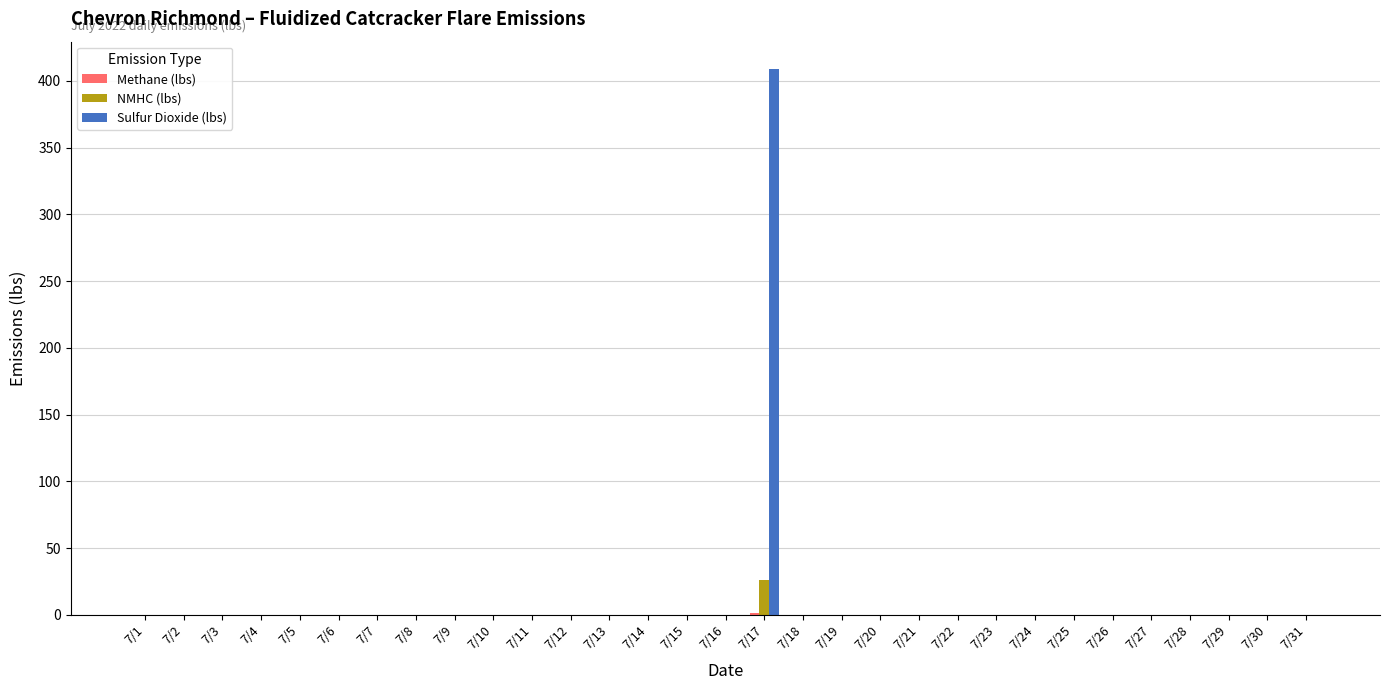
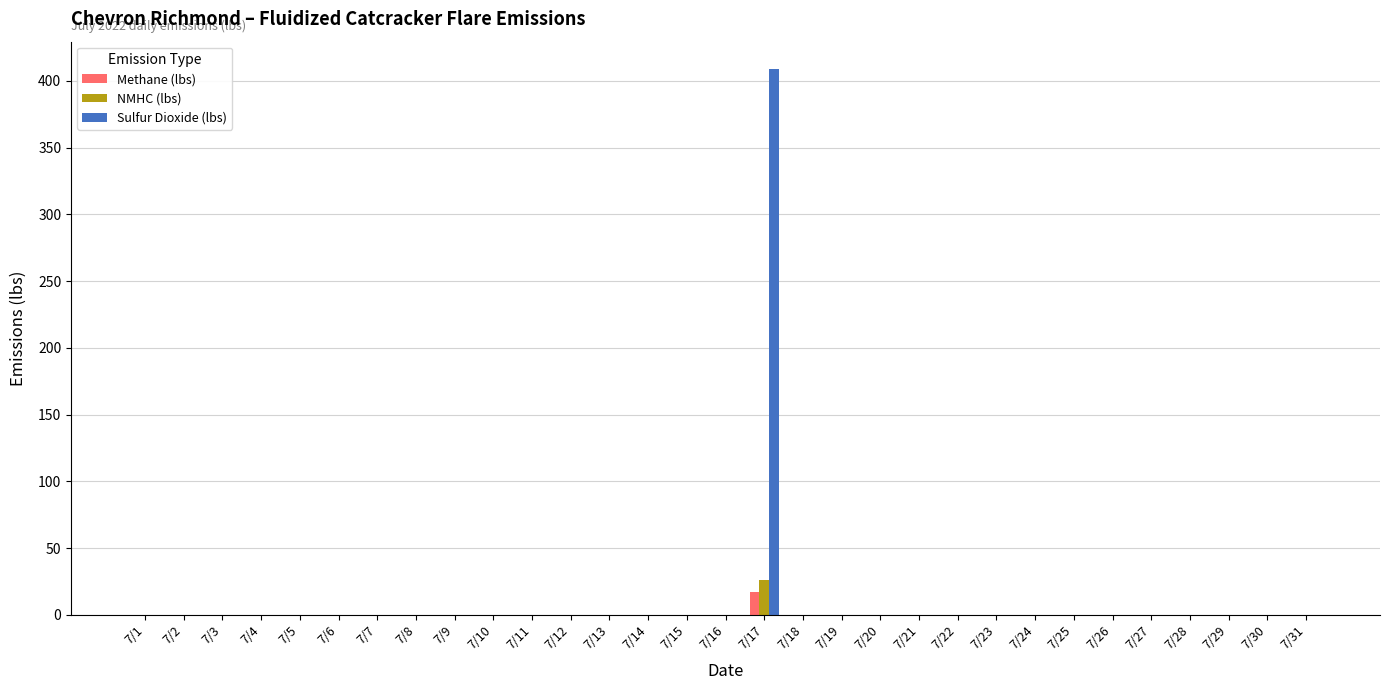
  {
    "Methane (lbs)": {
      "7/1": 0,
      "7/2": 0,
      "7/3": 0,
      "7/4": 0,
      "7/5": 0,
      "7/6": 0,
      "7/7": 0,
      "7/8": 0,
      "7/9": 0,
      "7/10": 0,
      "7/11": 0,
      "7/12": 0,
      "7/13": 0,
      "7/14": 0,
      "7/15": 0,
      "7/16": 0,
-     "7/17": 1,
+     "7/17": 17,
      "7/18": 0,
      "7/19": 0,
      "7/20": 0,
      "7/21": 0,
      "7/22": 0,
      "7/23": 0,
      "7/24": 0,
      "7/25": 0,
      "7/26": 0,
      "7/27": 0,
      "7/28": 0,
      "7/29": 0,
      "7/30": 0,
      "7/31": 0
    },
    "NMHC (lbs)": {
      "7/1": 0,
      "7/2": 0,
      "7/3": 0,
      "7/4": 0,
      "7/5": 0,
      "7/6": 0,
      "7/7": 0,
      "7/8": 0,
      "7/9": 0,
      "7/10": 0,
      "7/11": 0,
      "7/12": 0,
      "7/13": 0,
      "7/14": 0,
      "7/15": 0,
      "7/16": 0,
      "7/17": 26,
      "7/18": 0,
      "7/19": 0,
      "7/20": 0,
      "7/21": 0,
      "7/22": 0,
      "7/23": 0,
      "7/24": 0,
      "7/25": 0,
      "7/26": 0,
      "7/27": 0,
      "7/28": 0,
      "7/29": 0,
      "7/30": 0,
      "7/31": 0
    },
    "Sulfur Dioxide (lbs)": {
      "7/1": 0,
      "7/2": 0,
      "7/3": 0,
      "7/4": 0,
      "7/5": 0,
      "7/6": 0,
      "7/7": 0,
      "7/8": 0,
      "7/9": 0,
      "7/10": 0,
      "7/11": 0,
      "7/12": 0,
      "7/13": 0,
      "7/14": 0,
      "7/15": 0,
      "7/16": 0,
      "7/17": 409,
      "7/18": 0,
      "7/19": 0,
      "7/20": 0,
      "7/21": 0,
      "7/22": 0,
      "7/23": 0,
      "7/24": 0,
      "7/25": 0,
      "7/26": 0,
      "7/27": 0,
      "7/28": 0,
      "7/29": 0,
      "7/30": 0,
      "7/31": 0
    }
  }
